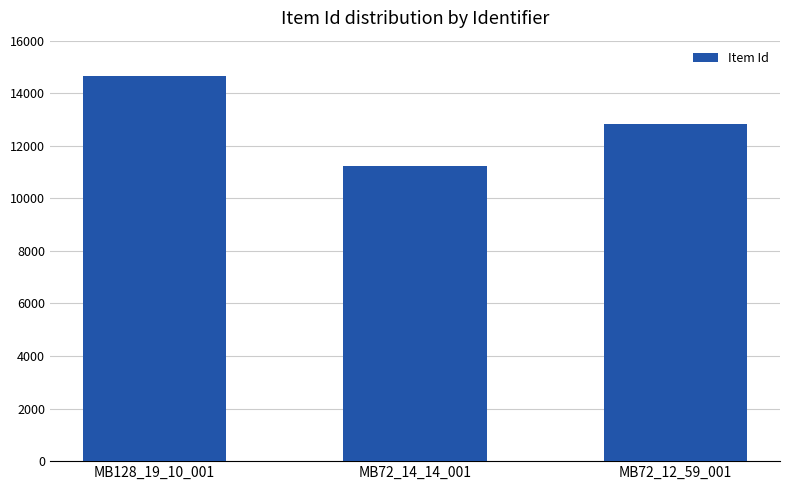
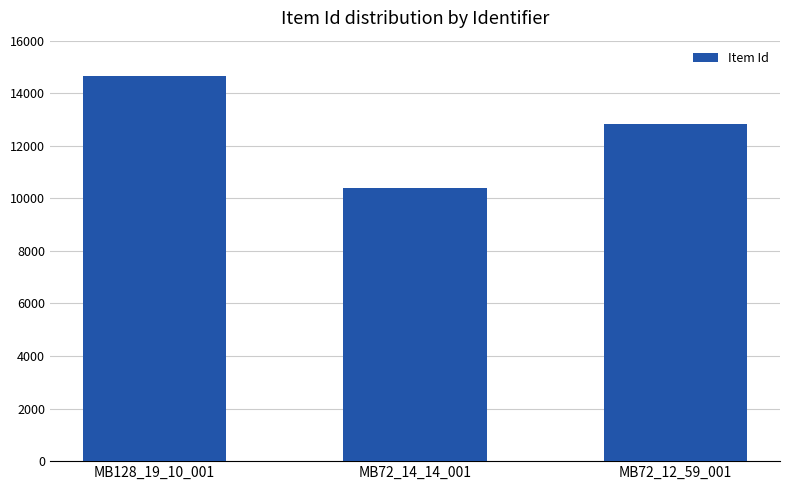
  {
    "MB128_19_10_001": 14600,
-   "MB72_14_14_001": 11200,
+   "MB72_14_14_001": 10400,
    "MB72_12_59_001": 12800
  }
